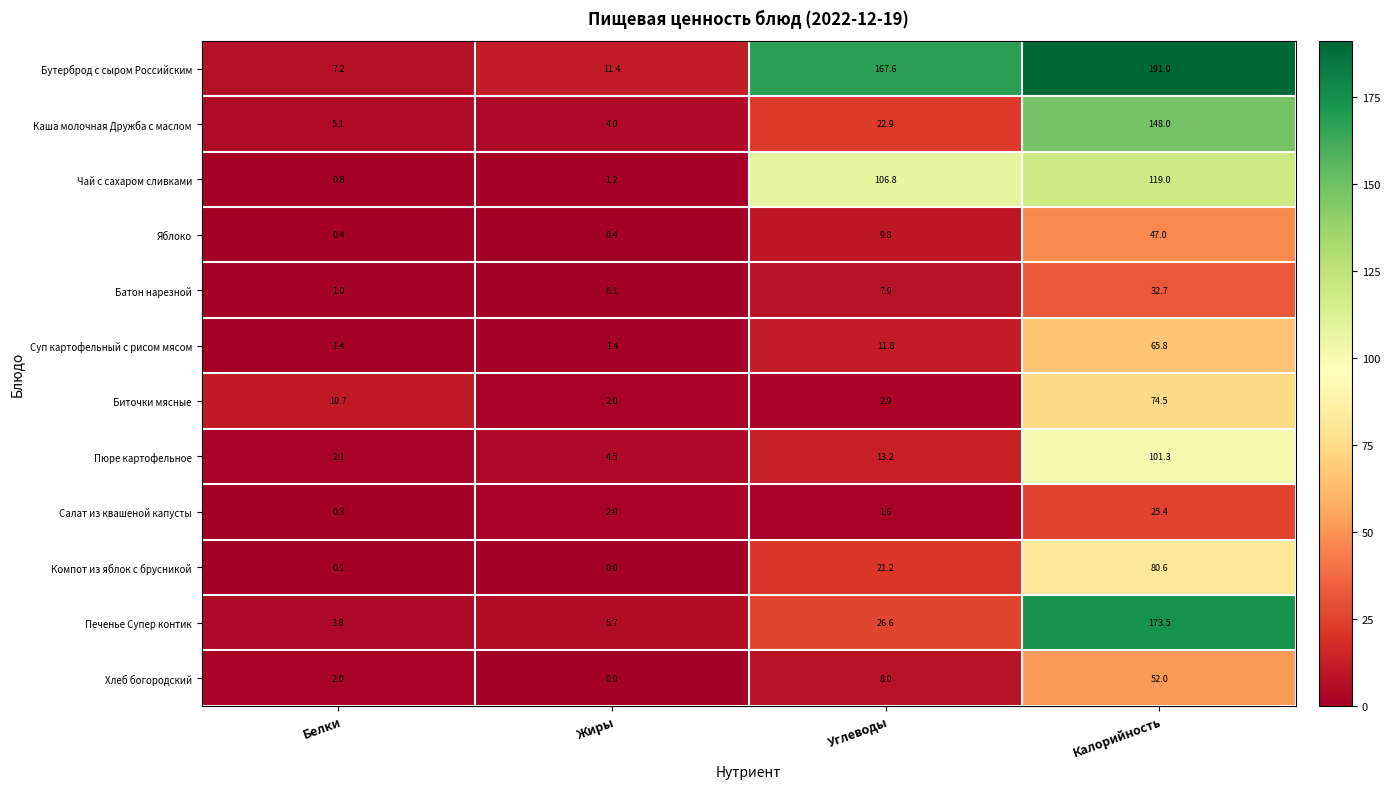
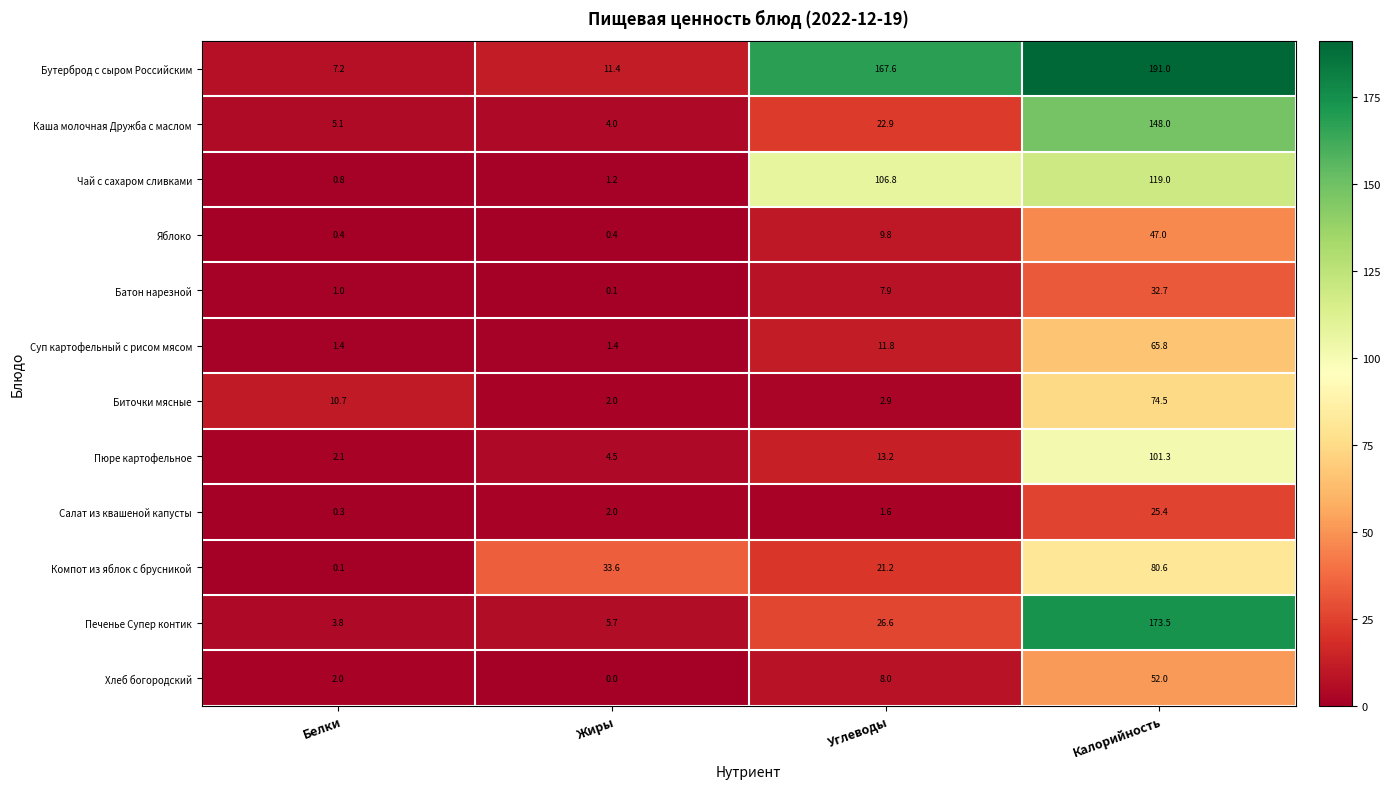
  {
    "Бутерброд с сыром Российским": {
      "Белки": 7.2,
      "Жиры": 11.4,
      "Углеводы": 167.6,
      "Калорийность": 191.0
    },
    "Каша молочная Дружба с маслом": {
      "Белки": 5.1,
      "Жиры": 4.0,
      "Углеводы": 22.9,
      "Калорийность": 148.0
    },
    "Чай с сахаром сливками": {
      "Белки": 0.8,
      "Жиры": 1.2,
      "Углеводы": 106.8,
      "Калорийность": 119.0
    },
    "Яблоко": {
      "Белки": 0.4,
      "Жиры": 0.4,
      "Углеводы": 9.8,
      "Калорийность": 47.0
    },
    "Батон нарезной": {
      "Белки": 1.0,
      "Жиры": 0.1,
      "Углеводы": 7.9,
      "Калорийность": 32.7
    },
    "Суп картофельный с рисом мясом": {
      "Белки": 1.4,
      "Жиры": 1.4,
      "Углеводы": 11.8,
      "Калорийность": 65.8
    },
    "Биточки мясные": {
      "Белки": 10.7,
      "Жиры": 2.0,
      "Углеводы": 2.9,
      "Калорийность": 74.5
    },
    "Пюре картофельное": {
      "Белки": 2.1,
      "Жиры": 4.5,
      "Углеводы": 13.2,
      "Калорийность": 101.3
    },
    "Салат из квашеной капусты": {
      "Белки": 0.3,
      "Жиры": 2.0,
      "Углеводы": 1.6,
      "Калорийность": 25.4
    },
    "Компот из яблок с брусникой": {
      "Белки": 0.1,
-     "Жиры": 0.0,
+     "Жиры": 33.6,
      "Углеводы": 21.2,
      "Калорийность": 80.6
    },
    "Печенье Супер контик": {
      "Белки": 3.8,
      "Жиры": 5.7,
      "Углеводы": 26.6,
      "Калорийность": 173.5
    },
    "Хлеб богородский": {
      "Белки": 2.0,
      "Жиры": 0.0,
      "Углеводы": 8.0,
      "Калорийность": 52.0
    }
  }
